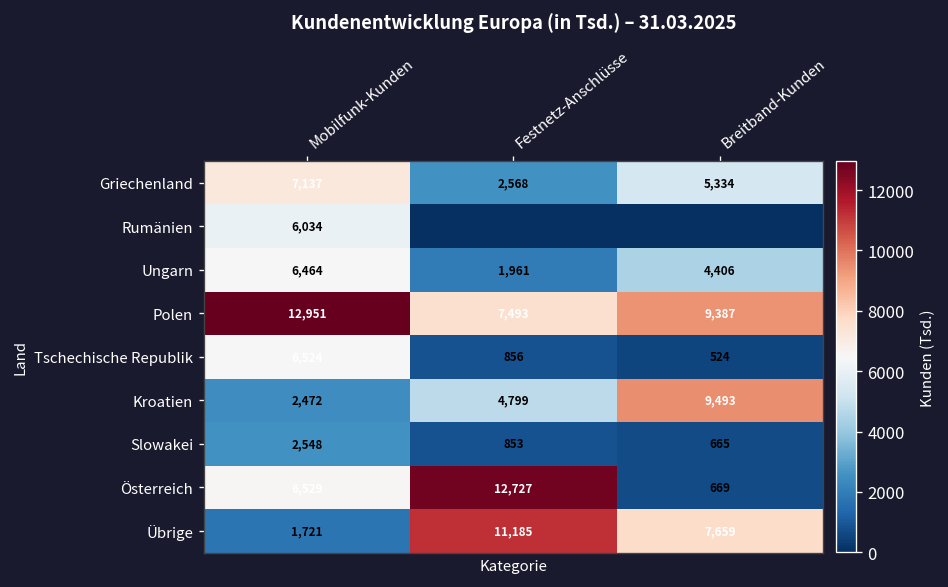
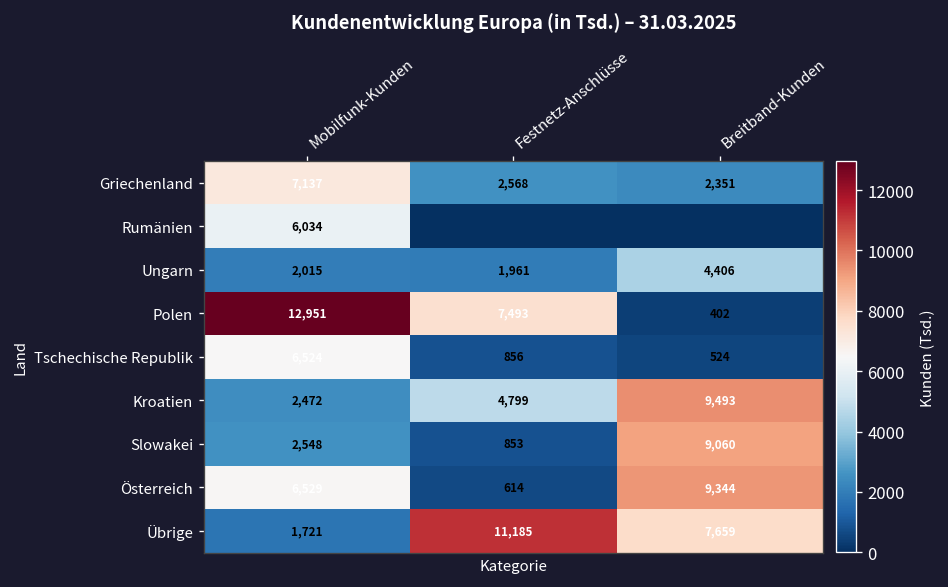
  {
    "Griechenland": {
      "Festnetz-Anschlüsse": "2,568",
-     "Breitband-Kunden": "5,334"
+     "Breitband-Kunden": "2,351"
    },
    "Rumänien": {
      "Mobilfunk-Kunden": "6,034"
    },
    "Ungarn": {
-     "Mobilfunk-Kunden": "6,464",
+     "Mobilfunk-Kunden": "2,015",
      "Festnetz-Anschlüsse": "1,961",
      "Breitband-Kunden": "4,406"
    },
    "Polen": {
      "Mobilfunk-Kunden": "12,951",
-     "Breitband-Kunden": "9,387"
+     "Breitband-Kunden": "402"
    },
    "Tschechische Republik": {
      "Festnetz-Anschlüsse": "856",
      "Breitband-Kunden": "524"
    },
    "Kroatien": {
      "Mobilfunk-Kunden": "2,472",
      "Festnetz-Anschlüsse": "4,799",
      "Breitband-Kunden": "9,493"
    },
    "Slowakei": {
      "Mobilfunk-Kunden": "2,548",
      "Festnetz-Anschlüsse": "853",
-     "Breitband-Kunden": "665"
+     "Breitband-Kunden": "9,060"
    },
    "Österreich": {
-     "Festnetz-Anschlüsse": "12,727",
-     "Breitband-Kunden": "669"
+     "Festnetz-Anschlüsse": "614",
+     "Breitband-Kunden": "9,344"
    },
    "Übrige": {
      "Mobilfunk-Kunden": "1,721",
      "Festnetz-Anschlüsse": "11,185",
      "Breitband-Kunden": "7,659"
    }
  }
